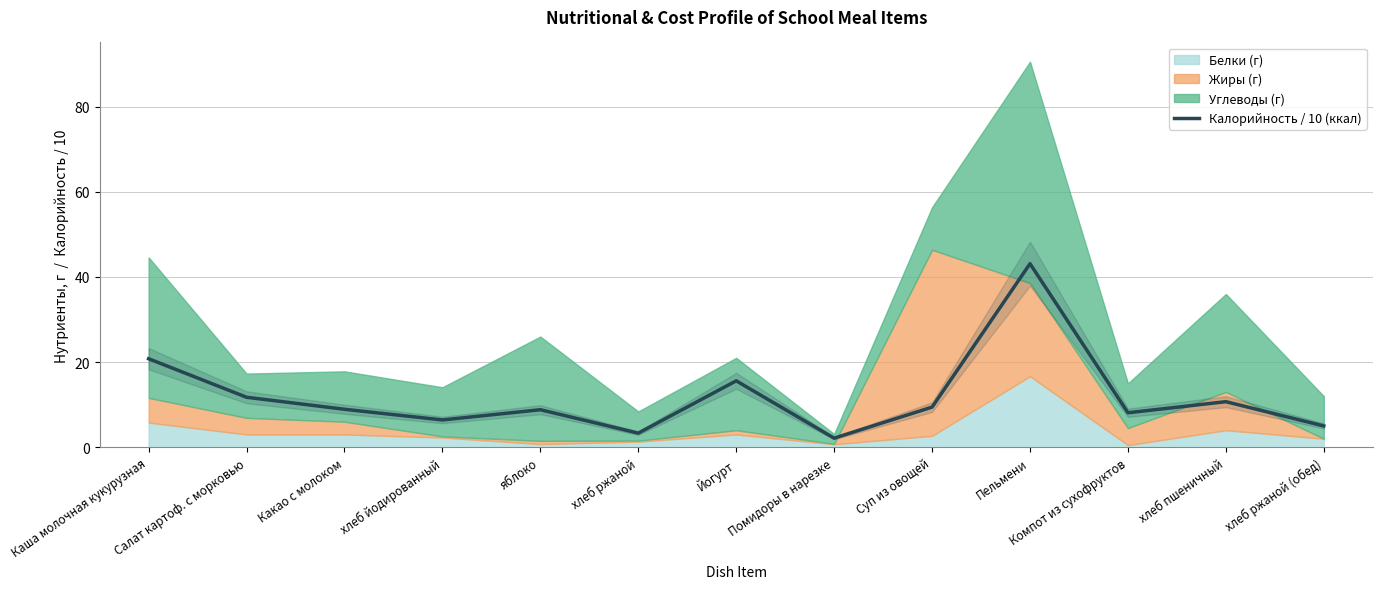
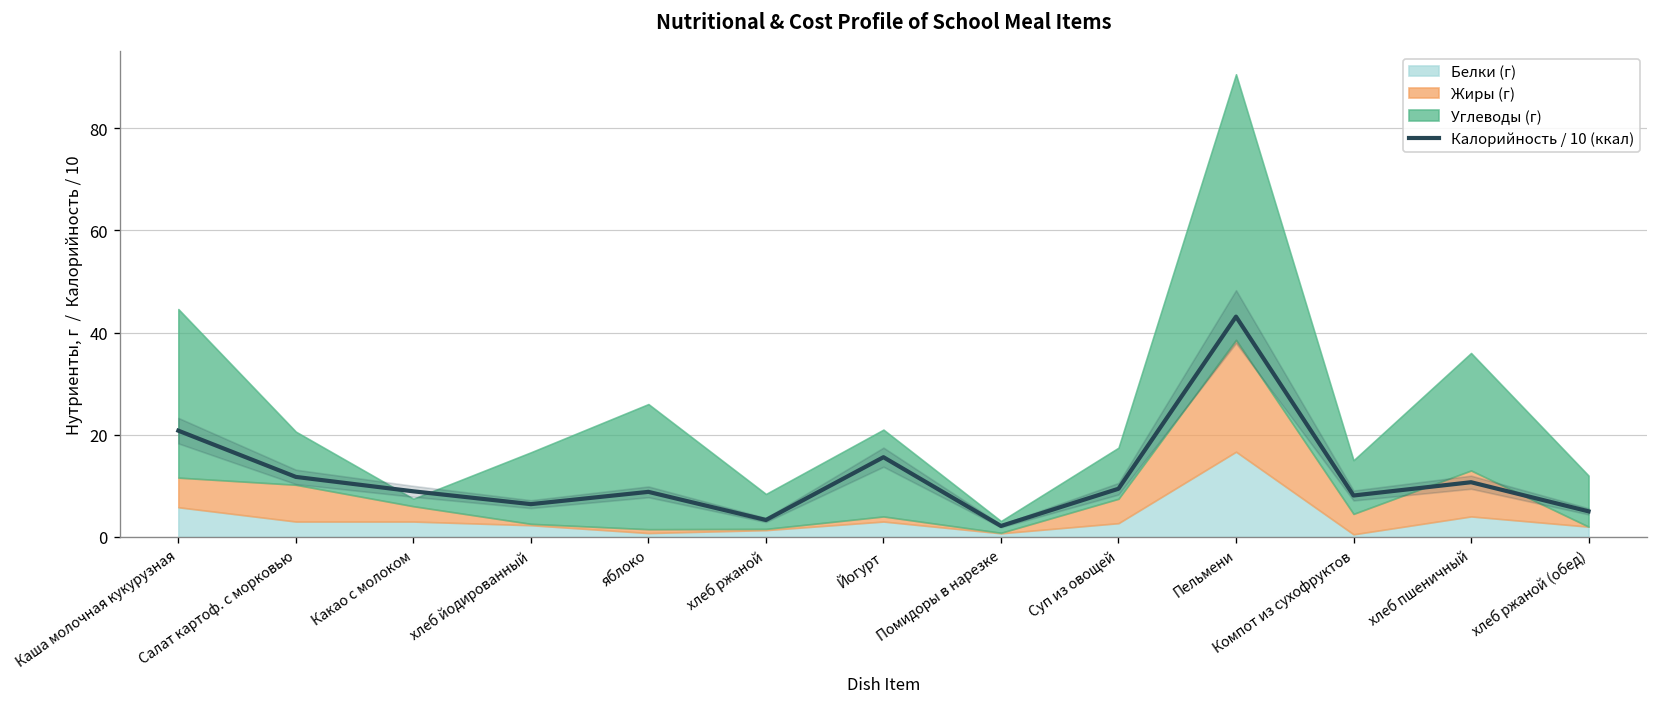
  {
    "Жиры (г)": {
      "Каша молочная кукурузная": 6,
-     "Салат картоф. с морковью": 4,
+     "Салат картоф. с морковью": 7,
      "Какао с молоком": 3,
      "яблоко": 1,
      "Йогурт": 1,
-     "Суп из овощей": 44,
+     "Суп из овощей": 5,
      "Пельмени": 22,
      "Компот из сухофруктов": 4,
      "хлеб пшеничный": 9
    },
    "Углеводы (г)": {
      "Каша молочная кукурузная": 33,
      "Салат картоф. с морковью": 10,
-     "Какао с молоком": 12,
-     "хлеб йодированный": 12,
+     "Какао с молоком": 1,
+     "хлеб йодированный": 14,
      "яблоко": 25,
      "хлеб ржаной": 7,
      "Йогурт": 17,
      "Помидоры в нарезке": 2,
      "Суп из овощей": 10,
      "Пельмени": 52,
      "Компот из сухофруктов": 11,
      "хлеб пшеничный": 23,
      "хлеб ржаной (обед)": 10
    }
  }
